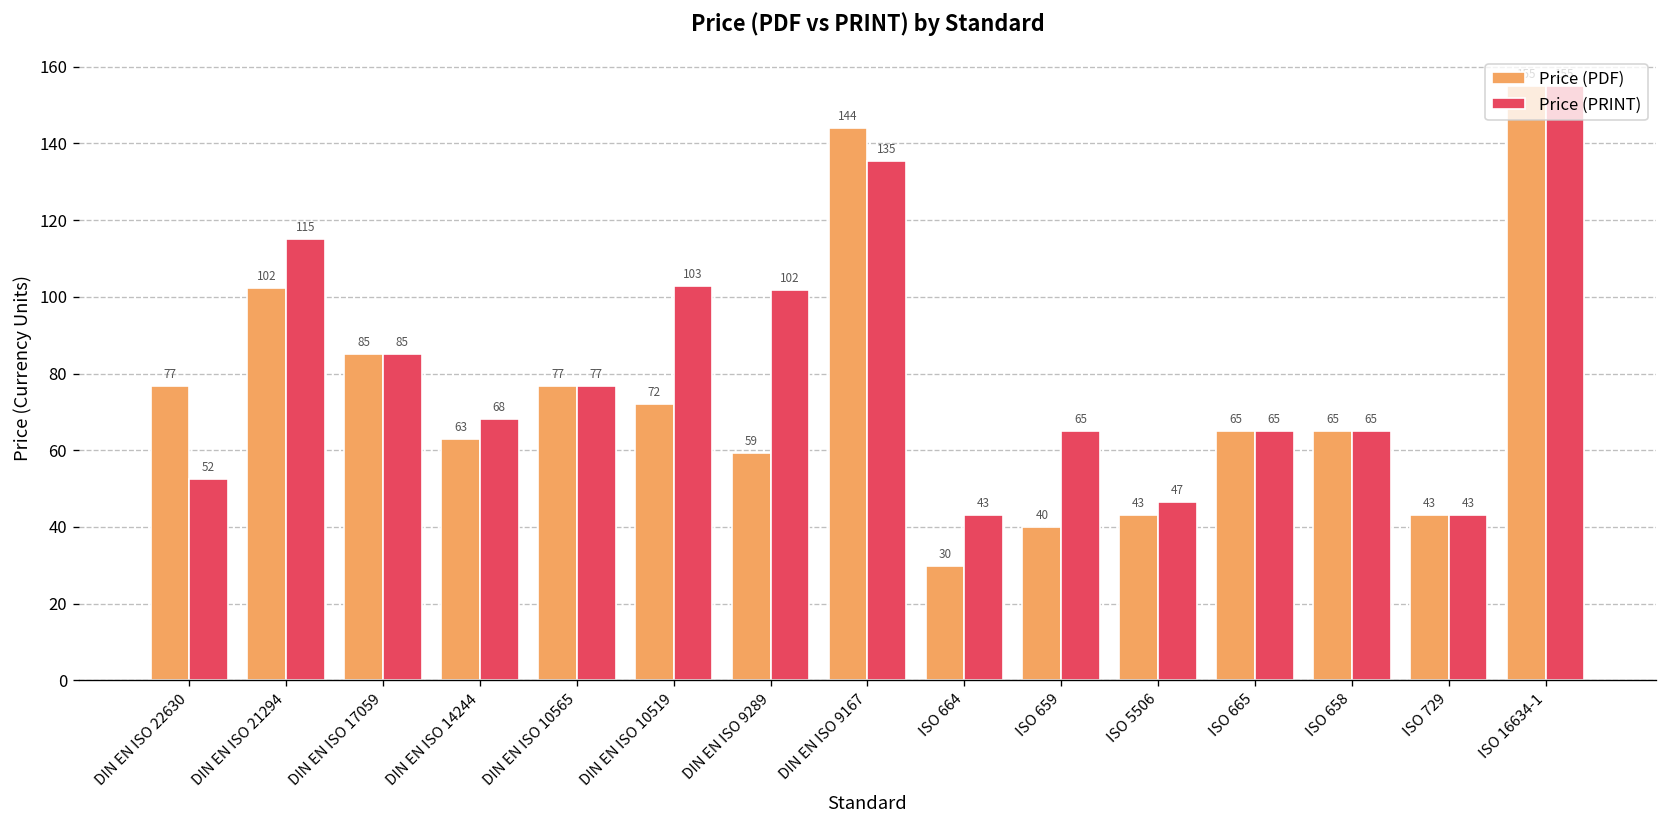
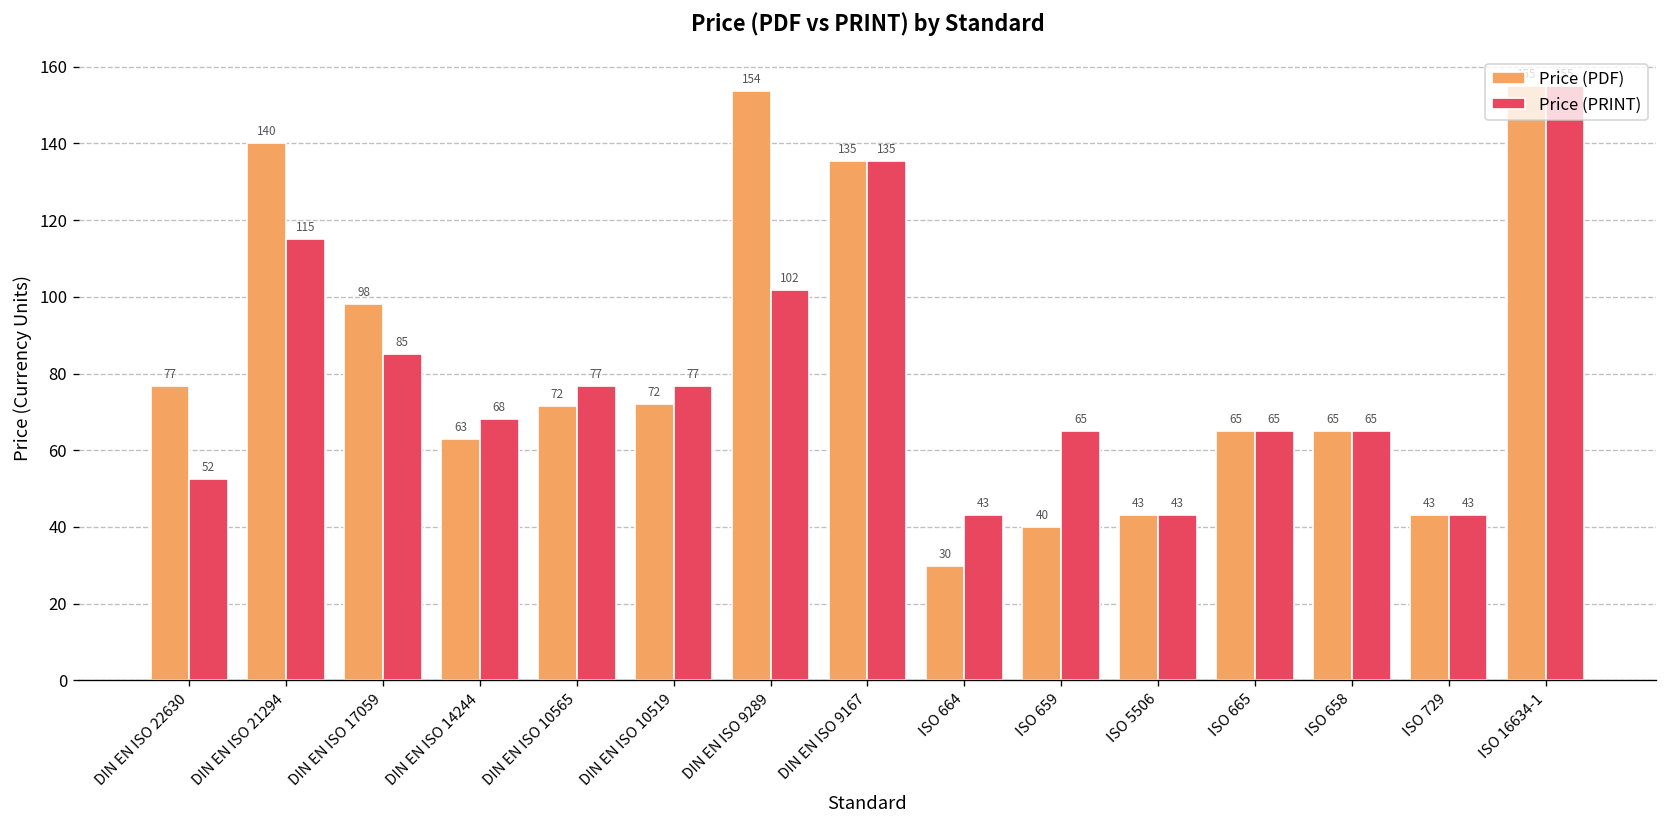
  {
    "Price (PDF)": {
      "DIN EN ISO 22630": 77,
-     "DIN EN ISO 21294": 102,
-     "DIN EN ISO 17059": 85,
+     "DIN EN ISO 21294": 140,
+     "DIN EN ISO 17059": 98,
      "DIN EN ISO 14244": 63,
-     "DIN EN ISO 10565": 77,
+     "DIN EN ISO 10565": 72,
      "DIN EN ISO 10519": 72,
-     "DIN EN ISO 9289": 59,
-     "DIN EN ISO 9167": 144,
+     "DIN EN ISO 9289": 154,
+     "DIN EN ISO 9167": 135,
      "ISO 664": 30,
      "ISO 659": 40,
      "ISO 5506": 43,
      "ISO 665": 65,
      "ISO 658": 65,
      "ISO 729": 43
    },
    "Price (PRINT)": {
      "DIN EN ISO 22630": 52,
      "DIN EN ISO 21294": 115,
      "DIN EN ISO 17059": 85,
      "DIN EN ISO 14244": 68,
      "DIN EN ISO 10565": 77,
-     "DIN EN ISO 10519": 103,
+     "DIN EN ISO 10519": 77,
      "DIN EN ISO 9289": 102,
      "DIN EN ISO 9167": 135,
      "ISO 664": 43,
      "ISO 659": 65,
-     "ISO 5506": 47,
+     "ISO 5506": 43,
      "ISO 665": 65,
      "ISO 658": 65,
      "ISO 729": 43
    }
  }
